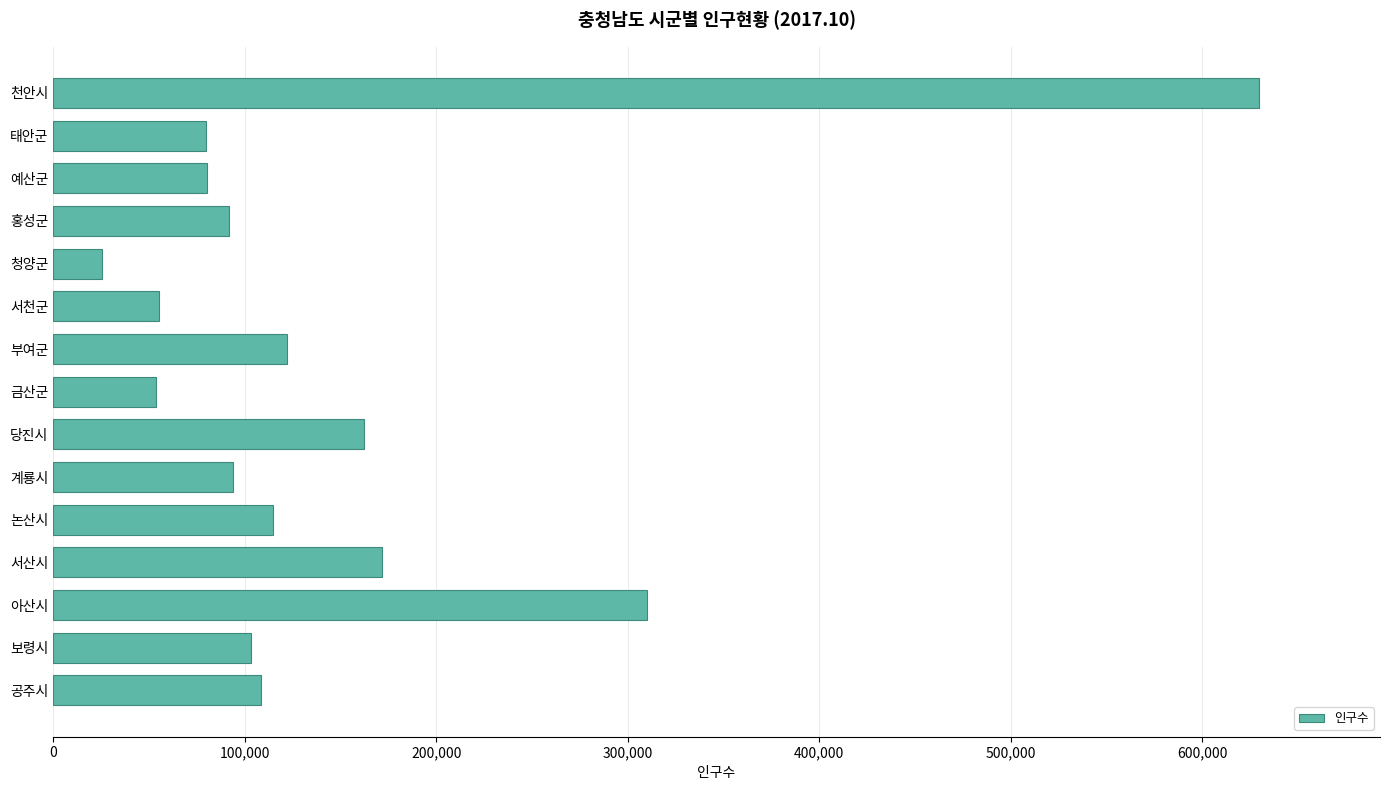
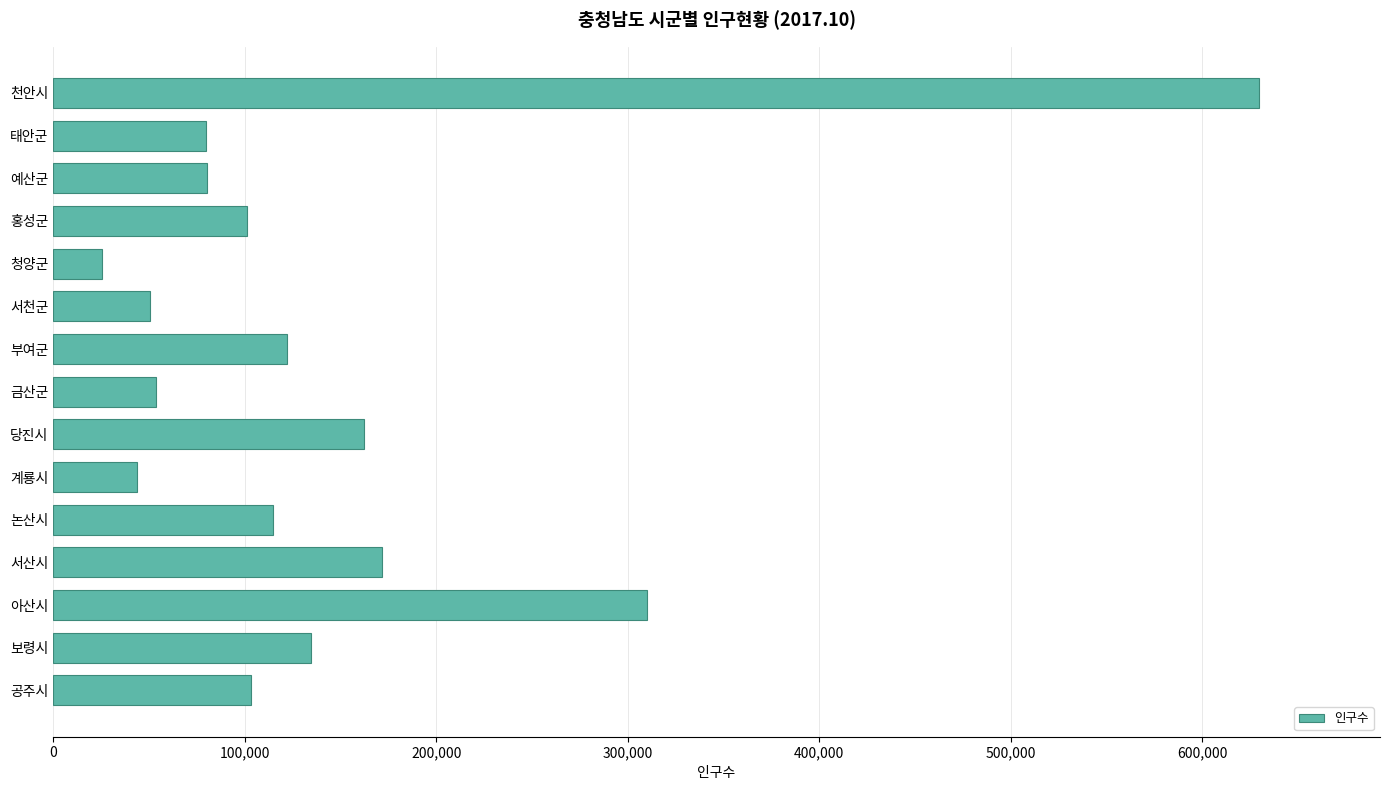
  {
    "천안시": "630,000",
    "태안군": "80,000",
    "예산군": "80,000",
-   "홍성군": "92,000",
+   "홍성군": "101,000",
    "청양군": "25,000",
-   "서천군": "55,000",
+   "서천군": "51,000",
    "부여군": "122,000",
    "금산군": "54,000",
    "당진시": "162,000",
-   "계룡시": "94,000",
+   "계룡시": "44,000",
    "논산시": "115,000",
    "서산시": "172,000",
    "아산시": "310,000",
-   "보령시": "103,000",
-   "공주시": "109,000"
+   "보령시": "135,000",
+   "공주시": "103,000"
  }
